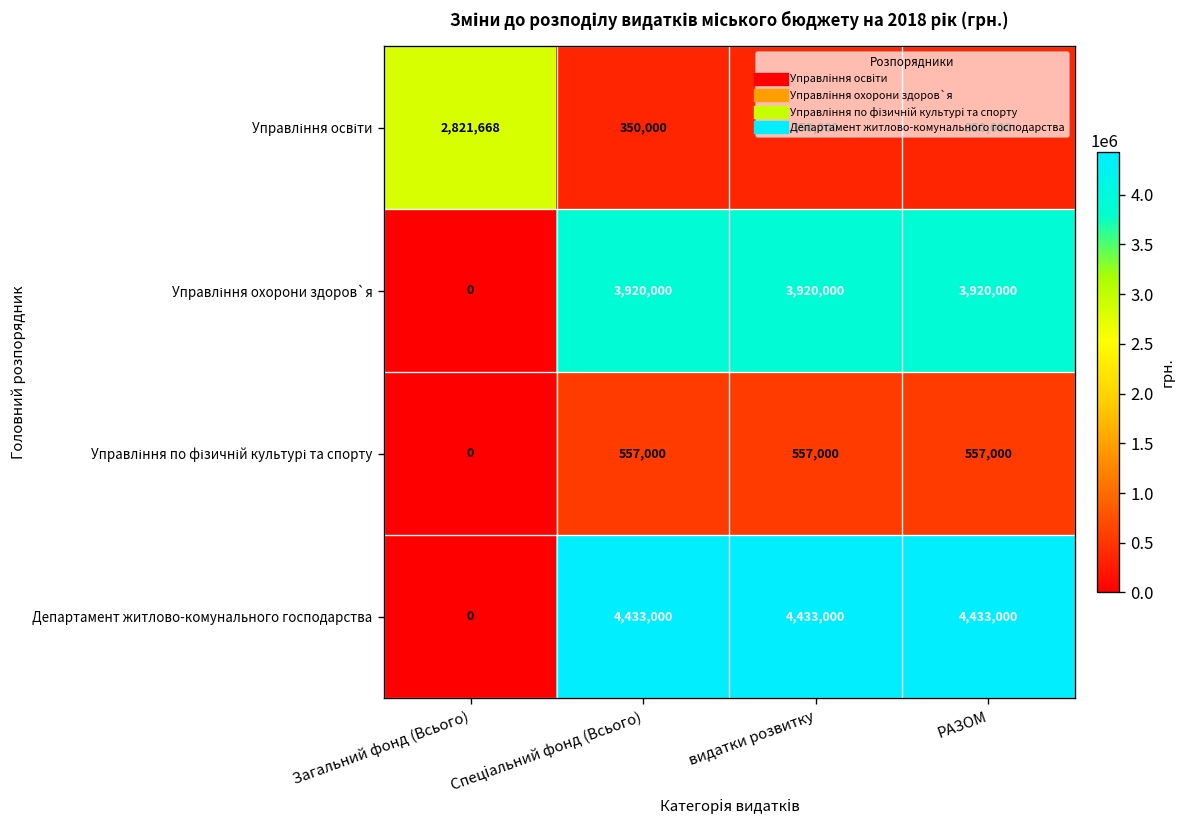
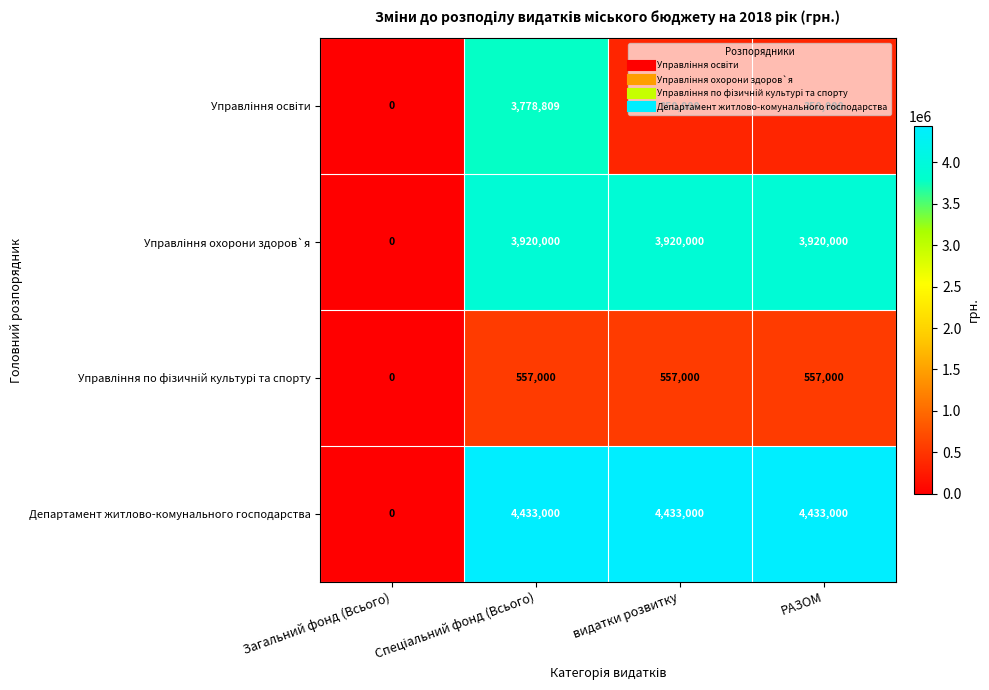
  {
    "Управління освіти": {
-     "Загальний фонд (Всього)": "2,821,668",
-     "Спеціальний фонд (Всього)": "350,000"
+     "Загальний фонд (Всього)": "0",
+     "Спеціальний фонд (Всього)": "3,778,809"
    },
    "Управління охорони здоров`я": {
      "Загальний фонд (Всього)": "0",
      "Спеціальний фонд (Всього)": "3,920,000",
      "видатки розвитку": "3,920,000",
      "РАЗОМ": "3,920,000"
    },
    "Управління по фізичній культурі та спорту": {
      "Загальний фонд (Всього)": "0",
      "Спеціальний фонд (Всього)": "557,000",
      "видатки розвитку": "557,000",
      "РАЗОМ": "557,000"
    },
    "Департамент житлово-комунального господарства": {
      "Загальний фонд (Всього)": "0",
      "Спеціальний фонд (Всього)": "4,433,000",
      "видатки розвитку": "4,433,000",
      "РАЗОМ": "4,433,000"
    }
  }
